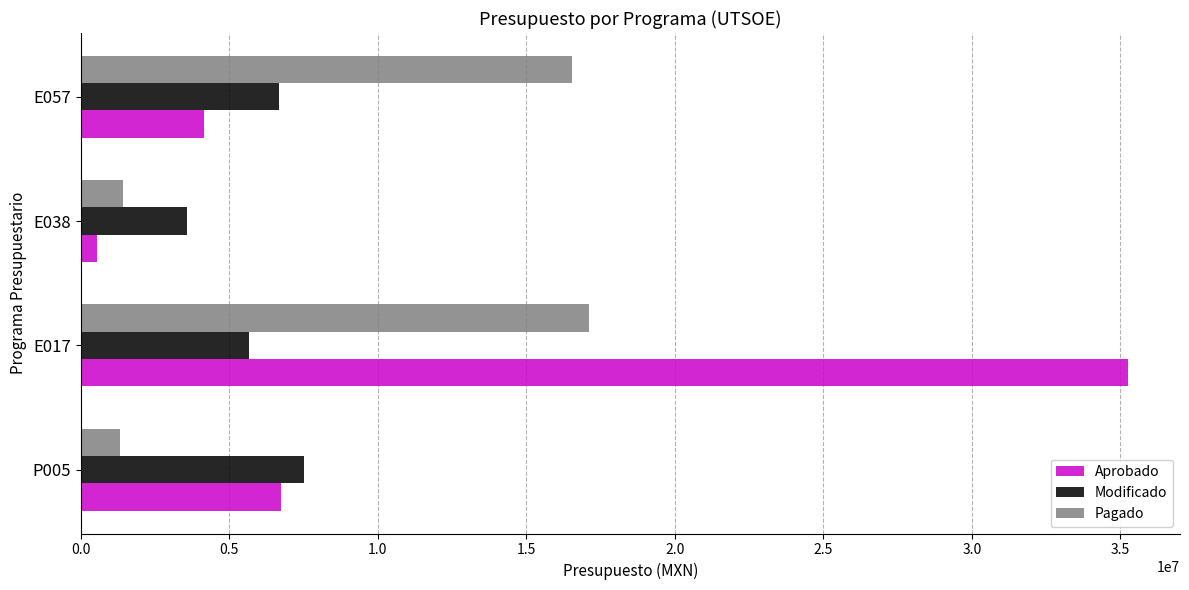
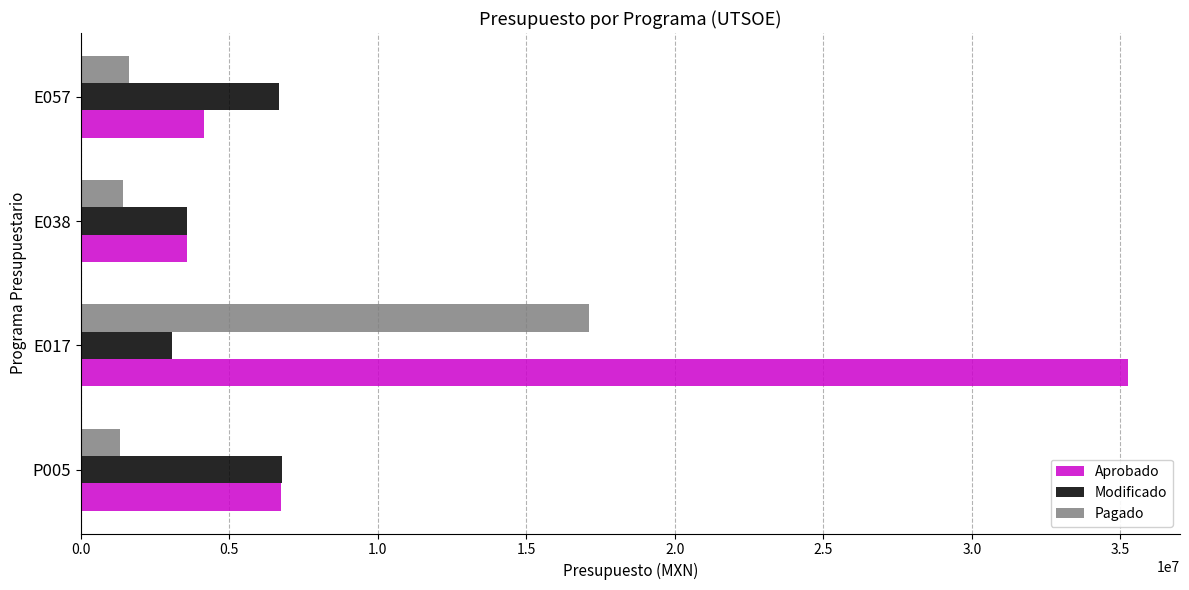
  {
    "Aprobado": {
      "E057": 4100000,
-     "E038": 500000,
+     "E038": 3600000,
      "E017": 35200000,
      "P005": 6800000
    },
    "Modificado": {
      "E057": 6700000,
      "E038": 3600000,
-     "E017": 5700000,
-     "P005": 7500000
+     "E017": 3100000,
+     "P005": 6800000
    },
    "Pagado": {
-     "E057": 16500000,
+     "E057": 1600000,
      "E038": 1400000,
      "E017": 17100000,
      "P005": 1300000
    }
  }
